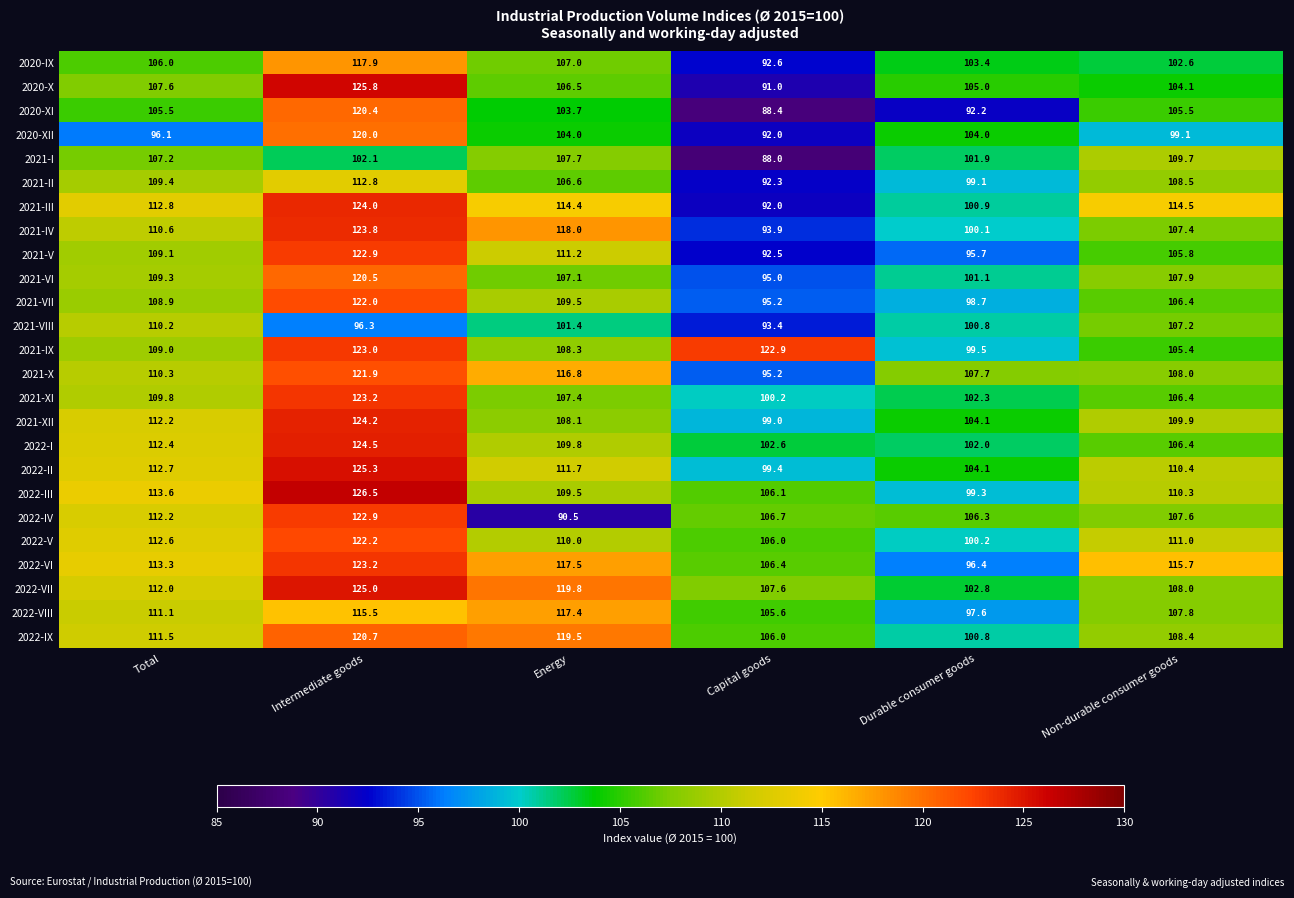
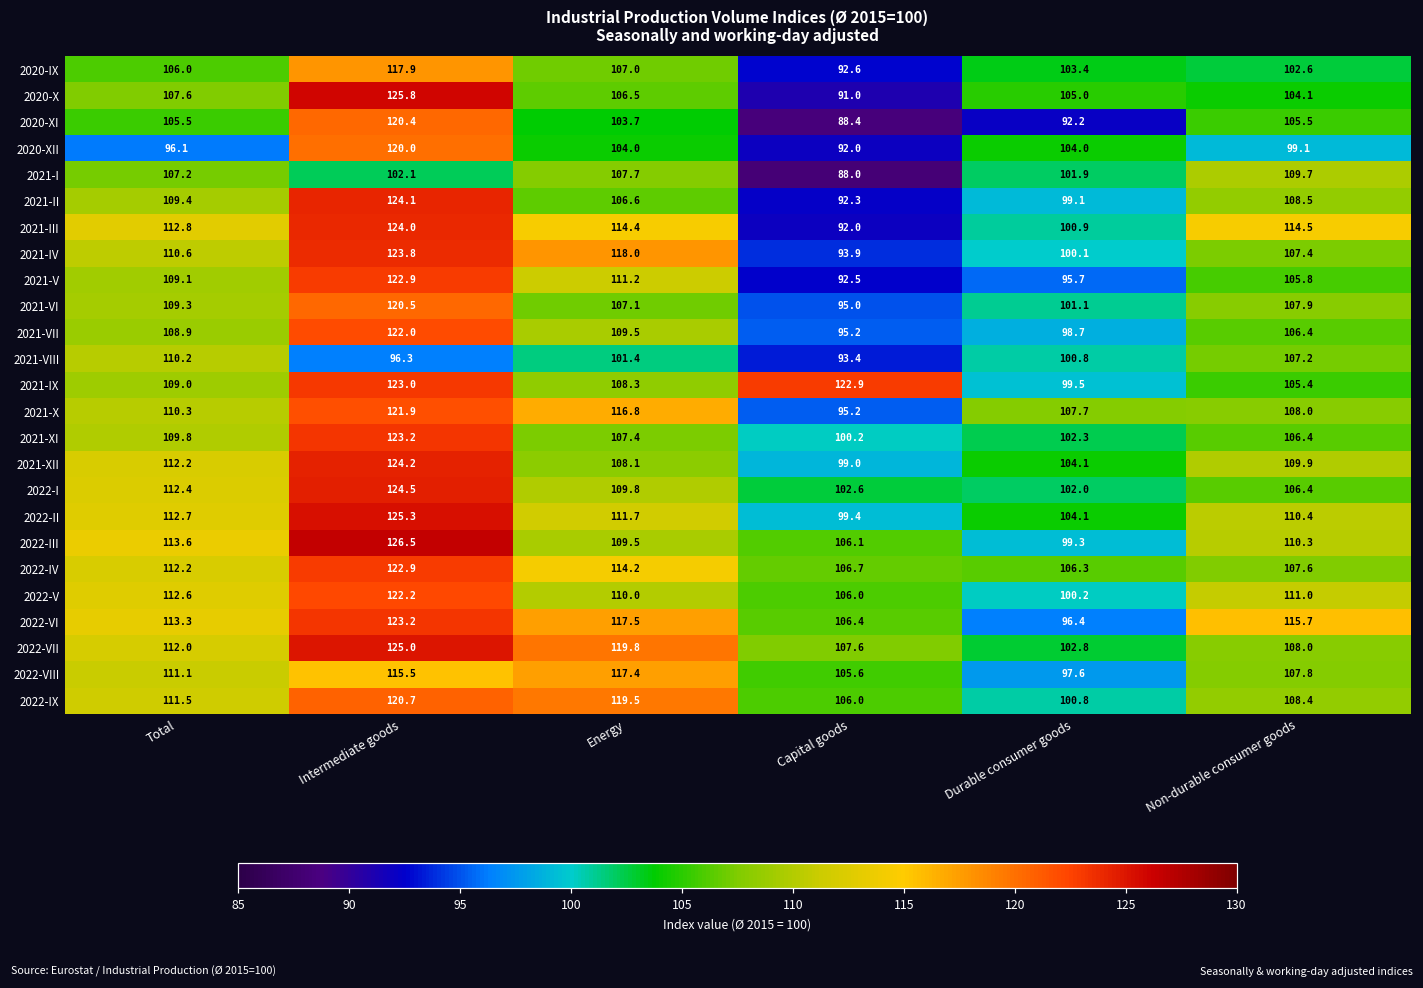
  {
    "2020-IX": {
      "Total": 106.0,
      "Intermediate goods": 117.9,
      "Energy": 107.0,
      "Capital goods": 92.6,
      "Durable consumer goods": 103.4,
      "Non-durable consumer goods": 102.6
    },
    "2020-X": {
      "Total": 107.6,
      "Intermediate goods": 125.8,
      "Energy": 106.5,
      "Capital goods": 91.0,
      "Durable consumer goods": 105.0,
      "Non-durable consumer goods": 104.1
    },
    "2020-XI": {
      "Total": 105.5,
      "Intermediate goods": 120.4,
      "Energy": 103.7,
      "Capital goods": 88.4,
      "Durable consumer goods": 92.2,
      "Non-durable consumer goods": 105.5
    },
    "2020-XII": {
      "Total": 96.1,
      "Intermediate goods": 120.0,
      "Energy": 104.0,
      "Capital goods": 92.0,
      "Durable consumer goods": 104.0,
      "Non-durable consumer goods": 99.1
    },
    "2021-I": {
      "Total": 107.2,
      "Intermediate goods": 102.1,
      "Energy": 107.7,
      "Capital goods": 88.0,
      "Durable consumer goods": 101.9,
      "Non-durable consumer goods": 109.7
    },
    "2021-II": {
      "Total": 109.4,
-     "Intermediate goods": 112.8,
+     "Intermediate goods": 124.1,
      "Energy": 106.6,
      "Capital goods": 92.3,
      "Durable consumer goods": 99.1,
      "Non-durable consumer goods": 108.5
    },
    "2021-III": {
      "Total": 112.8,
      "Intermediate goods": 124.0,
      "Energy": 114.4,
      "Capital goods": 92.0,
      "Durable consumer goods": 100.9,
      "Non-durable consumer goods": 114.5
    },
    "2021-IV": {
      "Total": 110.6,
      "Intermediate goods": 123.8,
      "Energy": 118.0,
      "Capital goods": 93.9,
      "Durable consumer goods": 100.1,
      "Non-durable consumer goods": 107.4
    },
    "2021-V": {
      "Total": 109.1,
      "Intermediate goods": 122.9,
      "Energy": 111.2,
      "Capital goods": 92.5,
      "Durable consumer goods": 95.7,
      "Non-durable consumer goods": 105.8
    },
    "2021-VI": {
      "Total": 109.3,
      "Intermediate goods": 120.5,
      "Energy": 107.1,
      "Capital goods": 95.0,
      "Durable consumer goods": 101.1,
      "Non-durable consumer goods": 107.9
    },
    "2021-VII": {
      "Total": 108.9,
      "Intermediate goods": 122.0,
      "Energy": 109.5,
      "Capital goods": 95.2,
      "Durable consumer goods": 98.7,
      "Non-durable consumer goods": 106.4
    },
    "2021-VIII": {
      "Total": 110.2,
      "Intermediate goods": 96.3,
      "Energy": 101.4,
      "Capital goods": 93.4,
      "Durable consumer goods": 100.8,
      "Non-durable consumer goods": 107.2
    },
    "2021-IX": {
      "Total": 109.0,
      "Intermediate goods": 123.0,
      "Energy": 108.3,
      "Capital goods": 122.9,
      "Durable consumer goods": 99.5,
      "Non-durable consumer goods": 105.4
    },
    "2021-X": {
      "Total": 110.3,
      "Intermediate goods": 121.9,
      "Energy": 116.8,
      "Capital goods": 95.2,
      "Durable consumer goods": 107.7,
      "Non-durable consumer goods": 108.0
    },
    "2021-XI": {
      "Total": 109.8,
      "Intermediate goods": 123.2,
      "Energy": 107.4,
      "Capital goods": 100.2,
      "Durable consumer goods": 102.3,
      "Non-durable consumer goods": 106.4
    },
    "2021-XII": {
      "Total": 112.2,
      "Intermediate goods": 124.2,
      "Energy": 108.1,
      "Capital goods": 99.0,
      "Durable consumer goods": 104.1,
      "Non-durable consumer goods": 109.9
    },
    "2022-I": {
      "Total": 112.4,
      "Intermediate goods": 124.5,
      "Energy": 109.8,
      "Capital goods": 102.6,
      "Durable consumer goods": 102.0,
      "Non-durable consumer goods": 106.4
    },
    "2022-II": {
      "Total": 112.7,
      "Intermediate goods": 125.3,
      "Energy": 111.7,
      "Capital goods": 99.4,
      "Durable consumer goods": 104.1,
      "Non-durable consumer goods": 110.4
    },
    "2022-III": {
      "Total": 113.6,
      "Intermediate goods": 126.5,
      "Energy": 109.5,
      "Capital goods": 106.1,
      "Durable consumer goods": 99.3,
      "Non-durable consumer goods": 110.3
    },
    "2022-IV": {
      "Total": 112.2,
      "Intermediate goods": 122.9,
-     "Energy": 90.5,
+     "Energy": 114.2,
      "Capital goods": 106.7,
      "Durable consumer goods": 106.3,
      "Non-durable consumer goods": 107.6
    },
    "2022-V": {
      "Total": 112.6,
      "Intermediate goods": 122.2,
      "Energy": 110.0,
      "Capital goods": 106.0,
      "Durable consumer goods": 100.2,
      "Non-durable consumer goods": 111.0
    },
    "2022-VI": {
      "Total": 113.3,
      "Intermediate goods": 123.2,
      "Energy": 117.5,
      "Capital goods": 106.4,
      "Durable consumer goods": 96.4,
      "Non-durable consumer goods": 115.7
    },
    "2022-VII": {
      "Total": 112.0,
      "Intermediate goods": 125.0,
      "Energy": 119.8,
      "Capital goods": 107.6,
      "Durable consumer goods": 102.8,
      "Non-durable consumer goods": 108.0
    },
    "2022-VIII": {
      "Total": 111.1,
      "Intermediate goods": 115.5,
      "Energy": 117.4,
      "Capital goods": 105.6,
      "Durable consumer goods": 97.6,
      "Non-durable consumer goods": 107.8
    },
    "2022-IX": {
      "Total": 111.5,
      "Intermediate goods": 120.7,
      "Energy": 119.5,
      "Capital goods": 106.0,
      "Durable consumer goods": 100.8,
      "Non-durable consumer goods": 108.4
    }
  }
